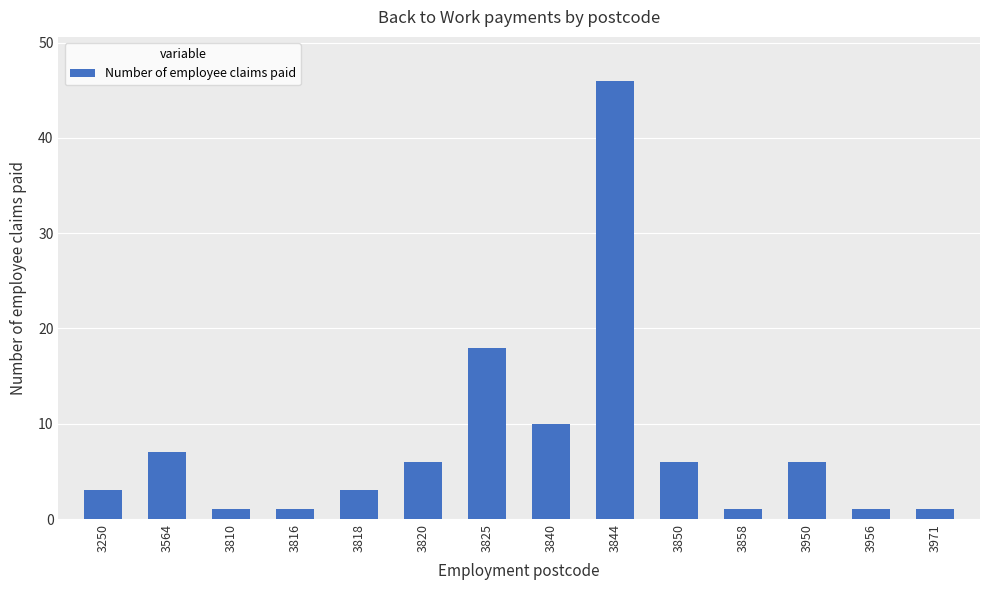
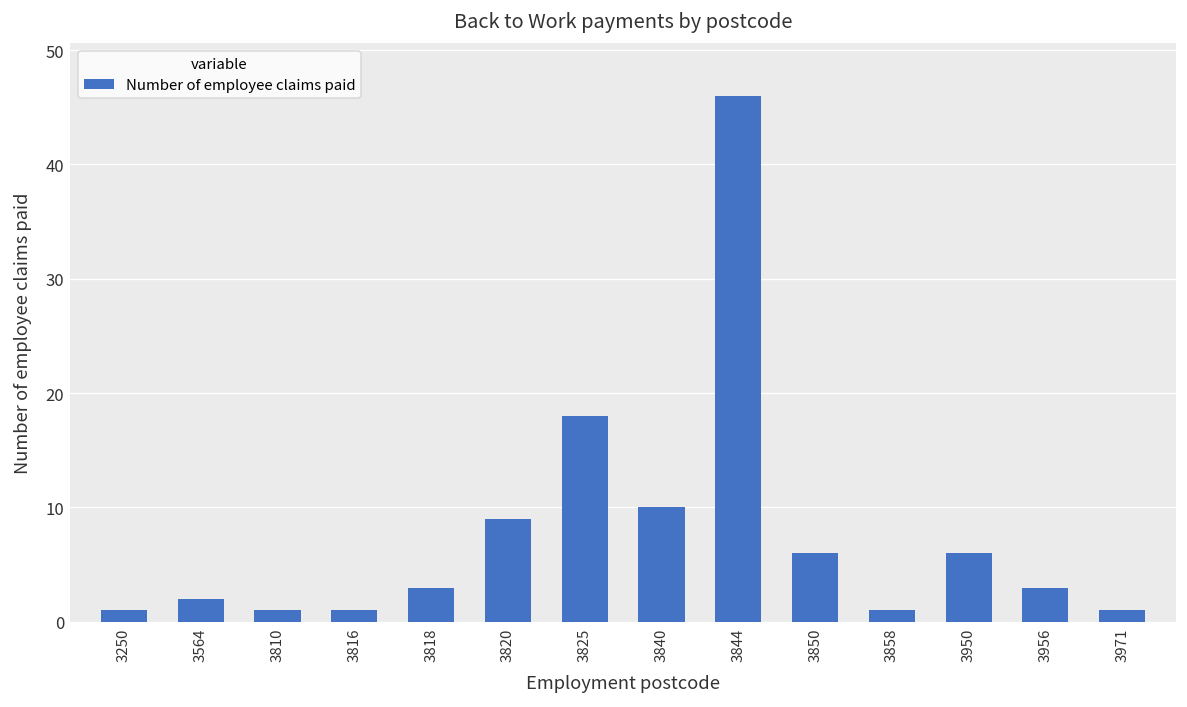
  {
-   "3250": 3,
-   "3564": 7,
+   "3250": 1,
+   "3564": 2,
    "3810": 1,
    "3816": 1,
    "3818": 3,
-   "3820": 6,
+   "3820": 9,
    "3825": 18,
    "3840": 10,
    "3844": 46,
    "3850": 6,
    "3858": 1,
    "3950": 6,
-   "3956": 1,
+   "3956": 3,
    "3971": 1
  }
